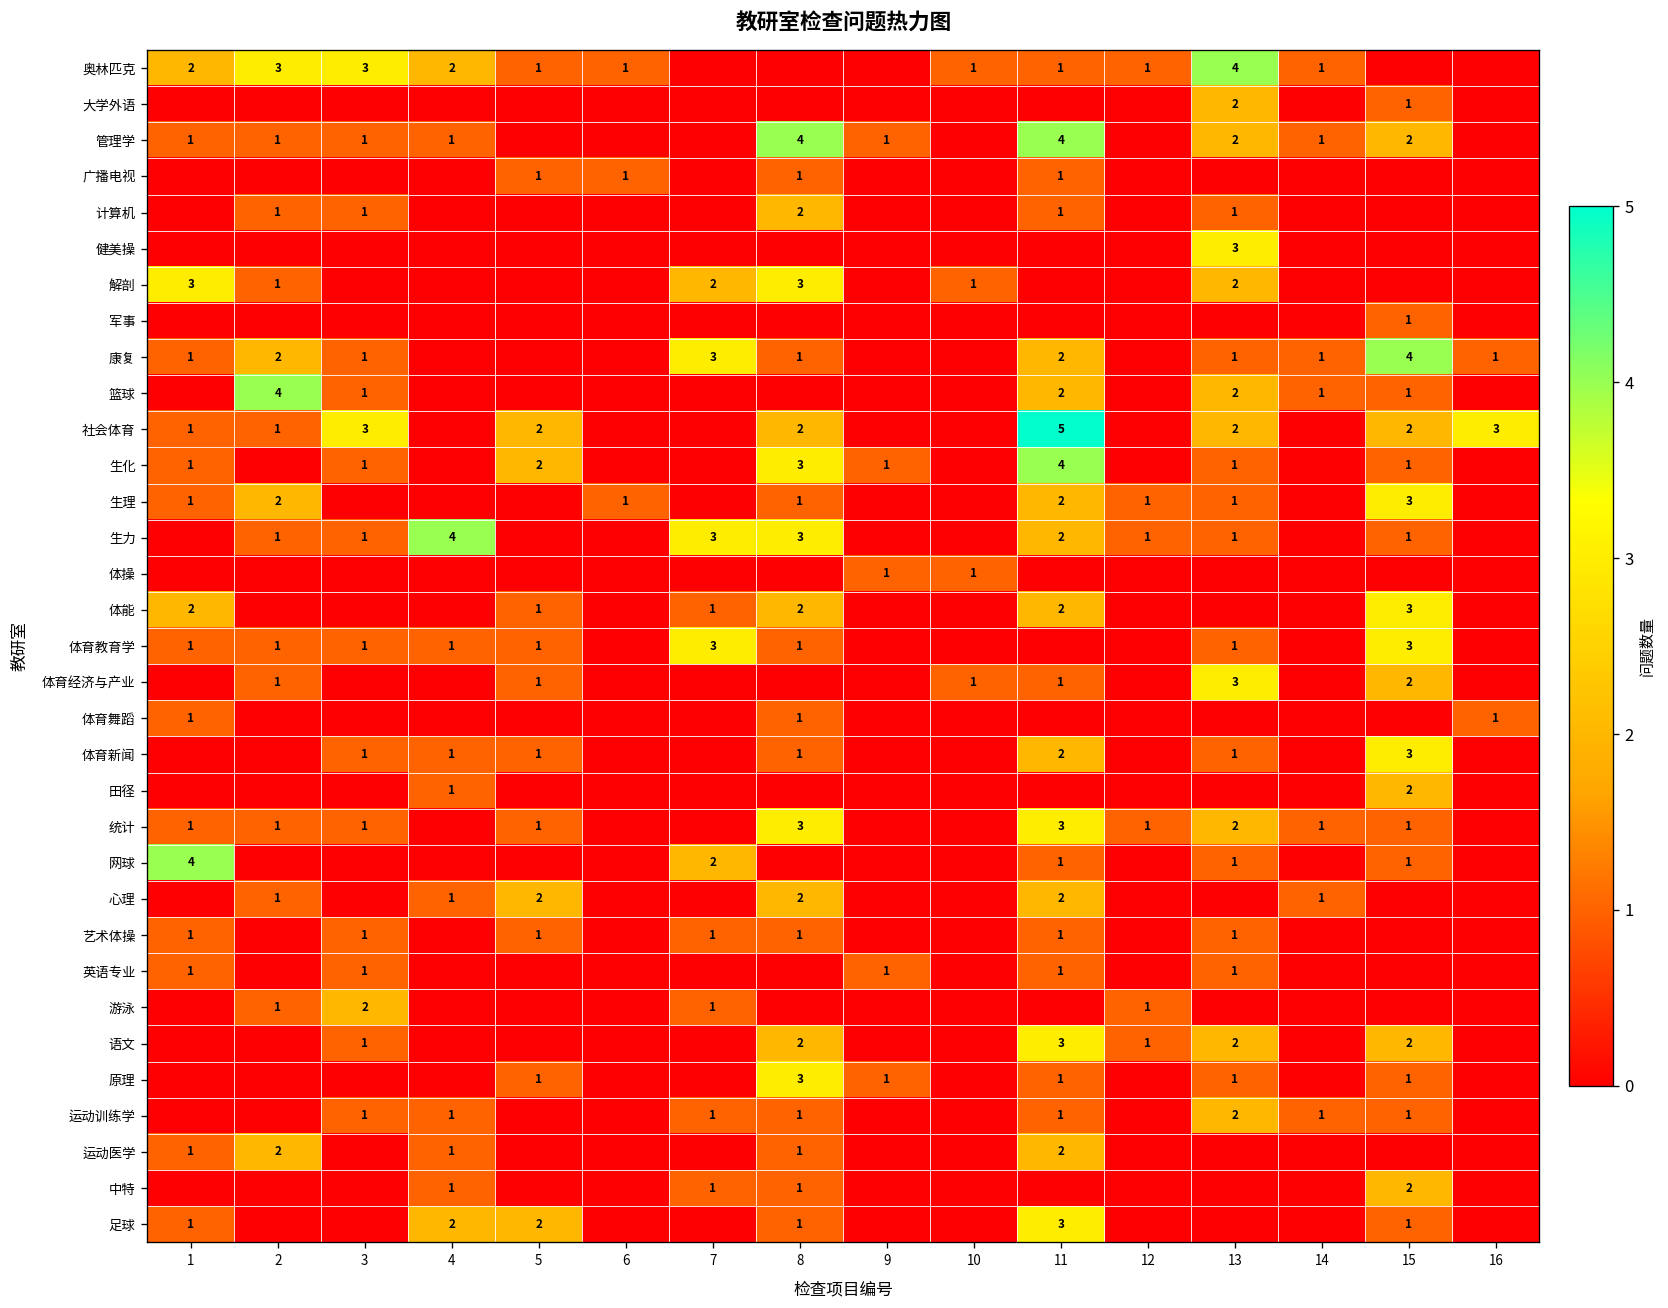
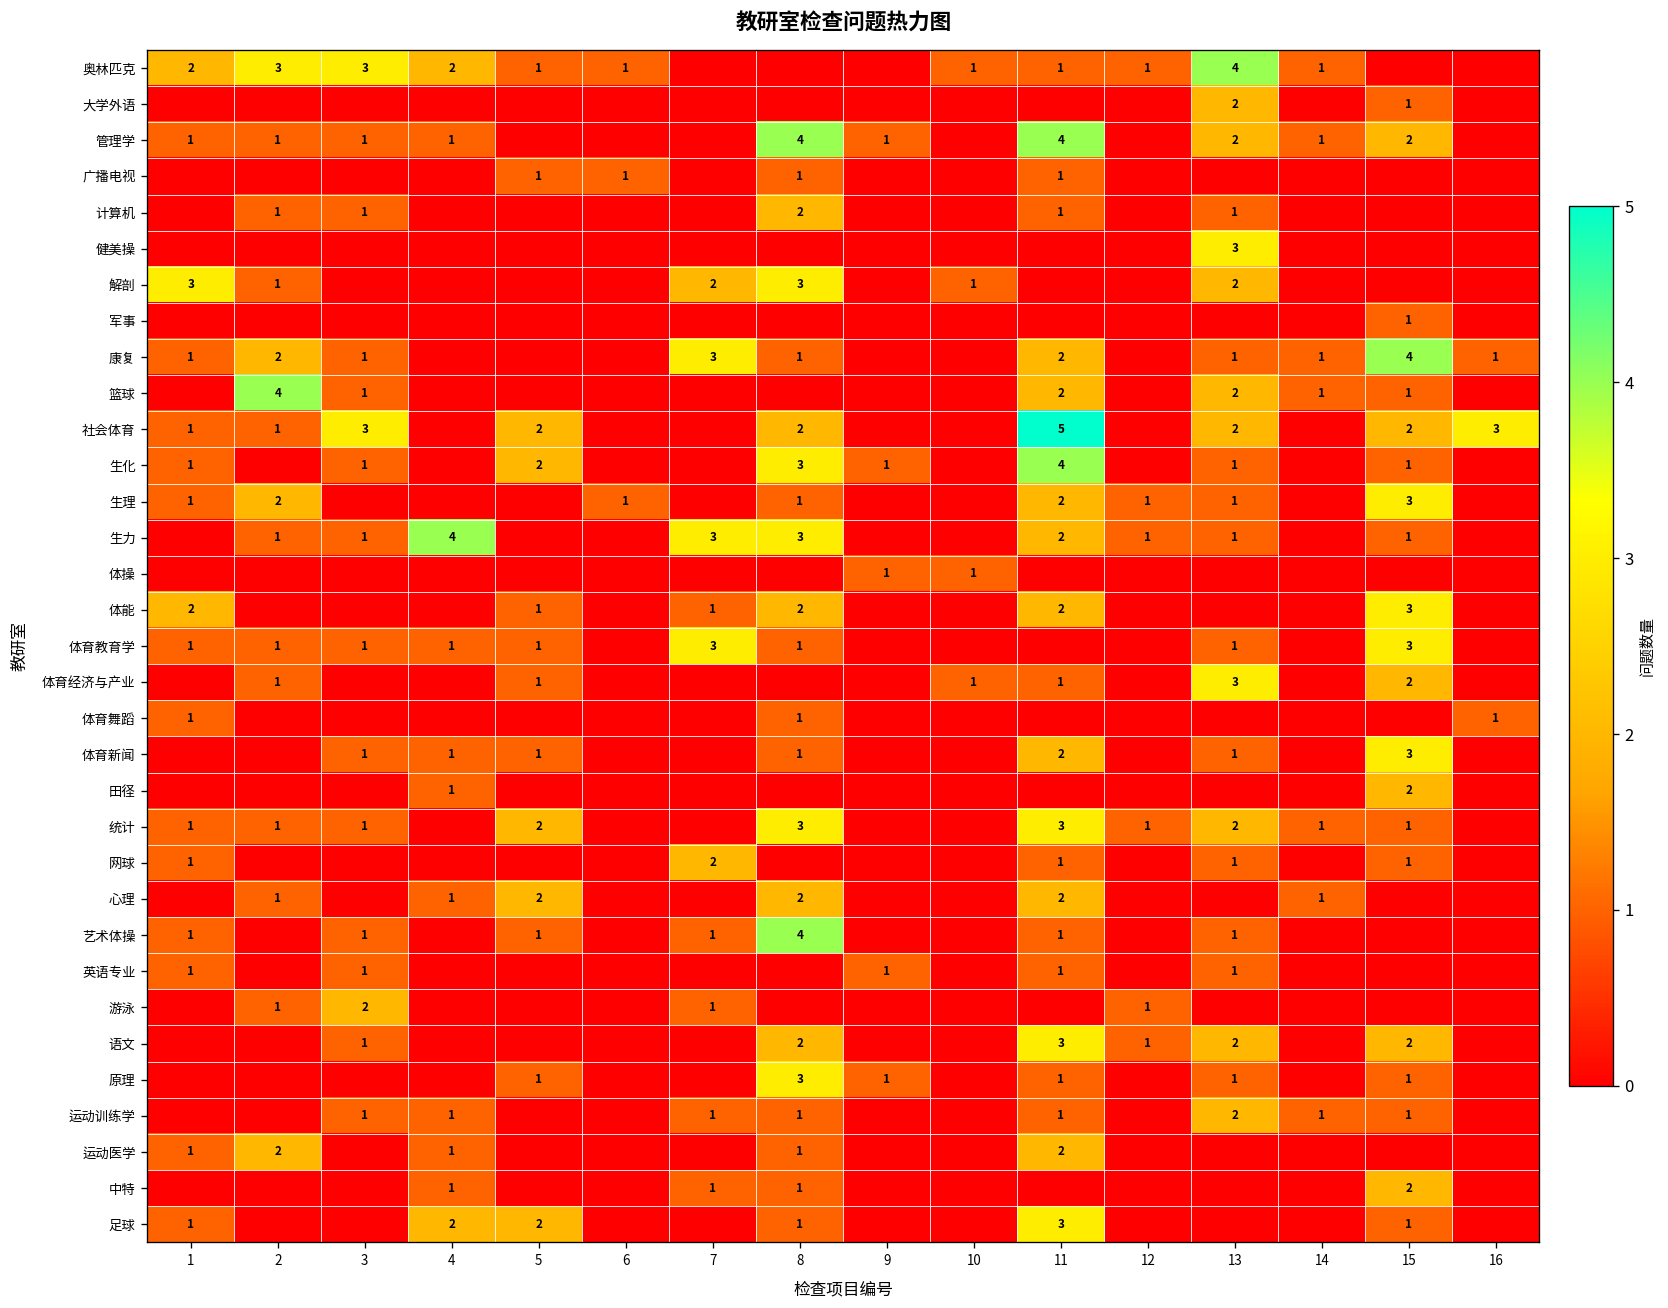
  {
    "奥林匹克": {
      "1": 2,
      "2": 3,
      "3": 3,
      "4": 2,
      "5": 1,
      "6": 1,
      "10": 1,
      "11": 1,
      "12": 1,
      "13": 4,
      "14": 1
    },
    "大学外语": {
      "13": 2,
      "15": 1
    },
    "管理学": {
      "1": 1,
      "2": 1,
      "3": 1,
      "4": 1,
      "8": 4,
      "9": 1,
      "11": 4,
      "13": 2,
      "14": 1,
      "15": 2
    },
    "广播电视": {
      "5": 1,
      "6": 1,
      "8": 1,
      "11": 1
    },
    "计算机": {
      "2": 1,
      "3": 1,
      "8": 2,
      "11": 1,
      "13": 1
    },
    "健美操": {
      "13": 3
    },
    "解剖": {
      "1": 3,
      "2": 1,
      "7": 2,
      "8": 3,
      "10": 1,
      "13": 2
    },
    "军事": {
      "15": 1
    },
    "康复": {
      "1": 1,
      "2": 2,
      "3": 1,
      "7": 3,
      "8": 1,
      "11": 2,
      "13": 1,
      "14": 1,
      "15": 4,
      "16": 1
    },
    "篮球": {
      "2": 4,
      "3": 1,
      "11": 2,
      "13": 2,
      "14": 1,
      "15": 1
    },
    "社会体育": {
      "1": 1,
      "2": 1,
      "3": 3,
      "5": 2,
      "8": 2,
      "11": 5,
      "13": 2,
      "15": 2,
      "16": 3
    },
    "生化": {
      "1": 1,
      "3": 1,
      "5": 2,
      "8": 3,
      "9": 1,
      "11": 4,
      "13": 1,
      "15": 1
    },
    "生理": {
      "1": 1,
      "2": 2,
      "6": 1,
      "8": 1,
      "11": 2,
      "12": 1,
      "13": 1,
      "15": 3
    },
    "生力": {
      "2": 1,
      "3": 1,
      "4": 4,
      "7": 3,
      "8": 3,
      "11": 2,
      "12": 1,
      "13": 1,
      "15": 1
    },
    "体操": {
      "9": 1,
      "10": 1
    },
    "体能": {
      "1": 2,
      "5": 1,
      "7": 1,
      "8": 2,
      "11": 2,
      "15": 3
    },
    "体育教育学": {
      "1": 1,
      "2": 1,
      "3": 1,
      "4": 1,
      "5": 1,
      "7": 3,
      "8": 1,
      "13": 1,
      "15": 3
    },
    "体育经济与产业": {
      "2": 1,
      "5": 1,
      "10": 1,
      "11": 1,
      "13": 3,
      "15": 2
    },
    "体育舞蹈": {
      "1": 1,
      "8": 1,
      "16": 1
    },
    "体育新闻": {
      "3": 1,
      "4": 1,
      "5": 1,
      "8": 1,
      "11": 2,
      "13": 1,
      "15": 3
    },
    "田径": {
      "4": 1,
      "15": 2
    },
    "统计": {
      "1": 1,
      "2": 1,
      "3": 1,
-     "5": 1,
+     "5": 2,
      "8": 3,
      "11": 3,
      "12": 1,
      "13": 2,
      "14": 1,
      "15": 1
    },
    "网球": {
-     "1": 4,
+     "1": 1,
      "7": 2,
      "11": 1,
      "13": 1,
      "15": 1
    },
    "心理": {
      "2": 1,
      "4": 1,
      "5": 2,
      "8": 2,
      "11": 2,
      "14": 1
    },
    "艺术体操": {
      "1": 1,
      "3": 1,
      "5": 1,
      "7": 1,
-     "8": 1,
+     "8": 4,
      "11": 1,
      "13": 1
    },
    "英语专业": {
      "1": 1,
      "3": 1,
      "9": 1,
      "11": 1,
      "13": 1
    },
    "游泳": {
      "2": 1,
      "3": 2,
      "7": 1,
      "12": 1
    },
    "语文": {
      "3": 1,
      "8": 2,
      "11": 3,
      "12": 1,
      "13": 2,
      "15": 2
    },
    "原理": {
      "5": 1,
      "8": 3,
      "9": 1,
      "11": 1,
      "13": 1,
      "15": 1
    },
    "运动训练学": {
      "3": 1,
      "4": 1,
      "7": 1,
      "8": 1,
      "11": 1,
      "13": 2,
      "14": 1,
      "15": 1
    },
    "运动医学": {
      "1": 1,
      "2": 2,
      "4": 1,
      "8": 1,
      "11": 2
    },
    "中特": {
      "4": 1,
      "7": 1,
      "8": 1,
      "15": 2
    },
    "足球": {
      "1": 1,
      "4": 2,
      "5": 2,
      "8": 1,
      "11": 3,
      "15": 1
    }
  }
